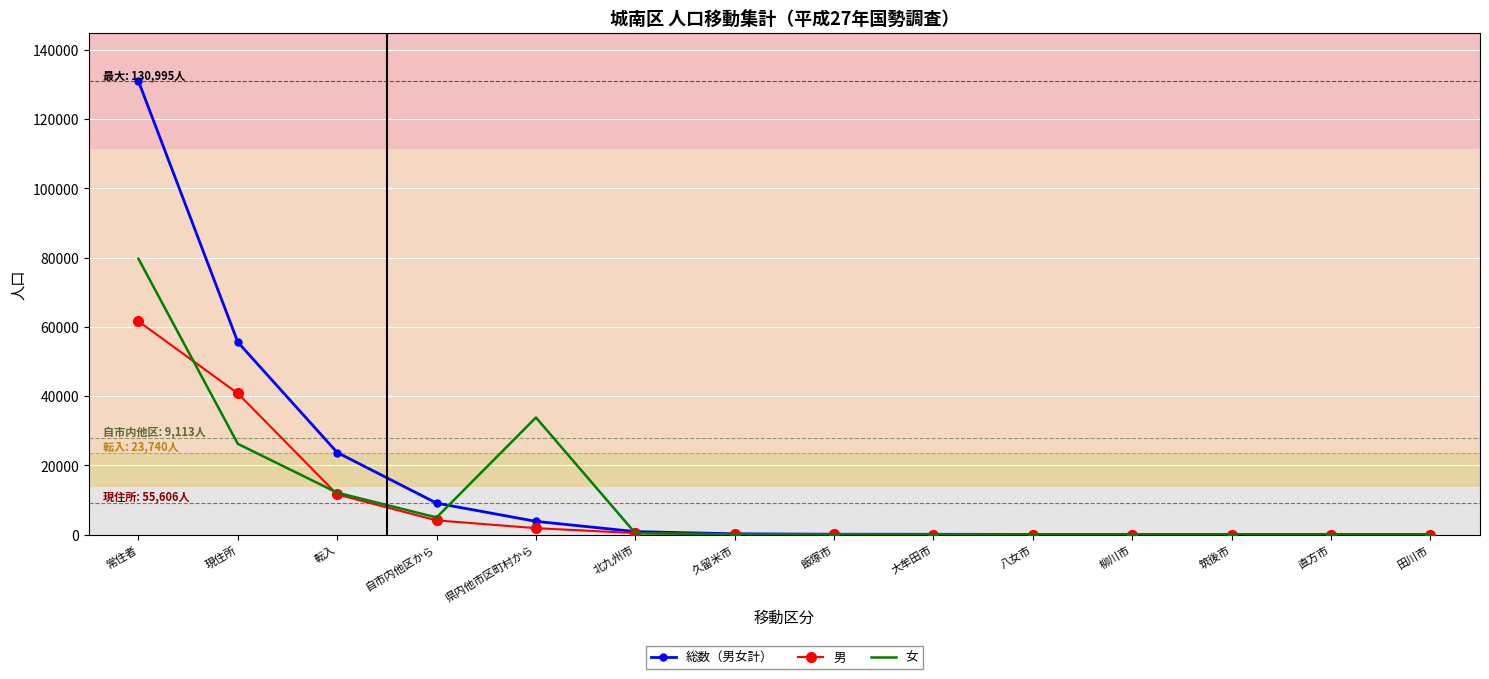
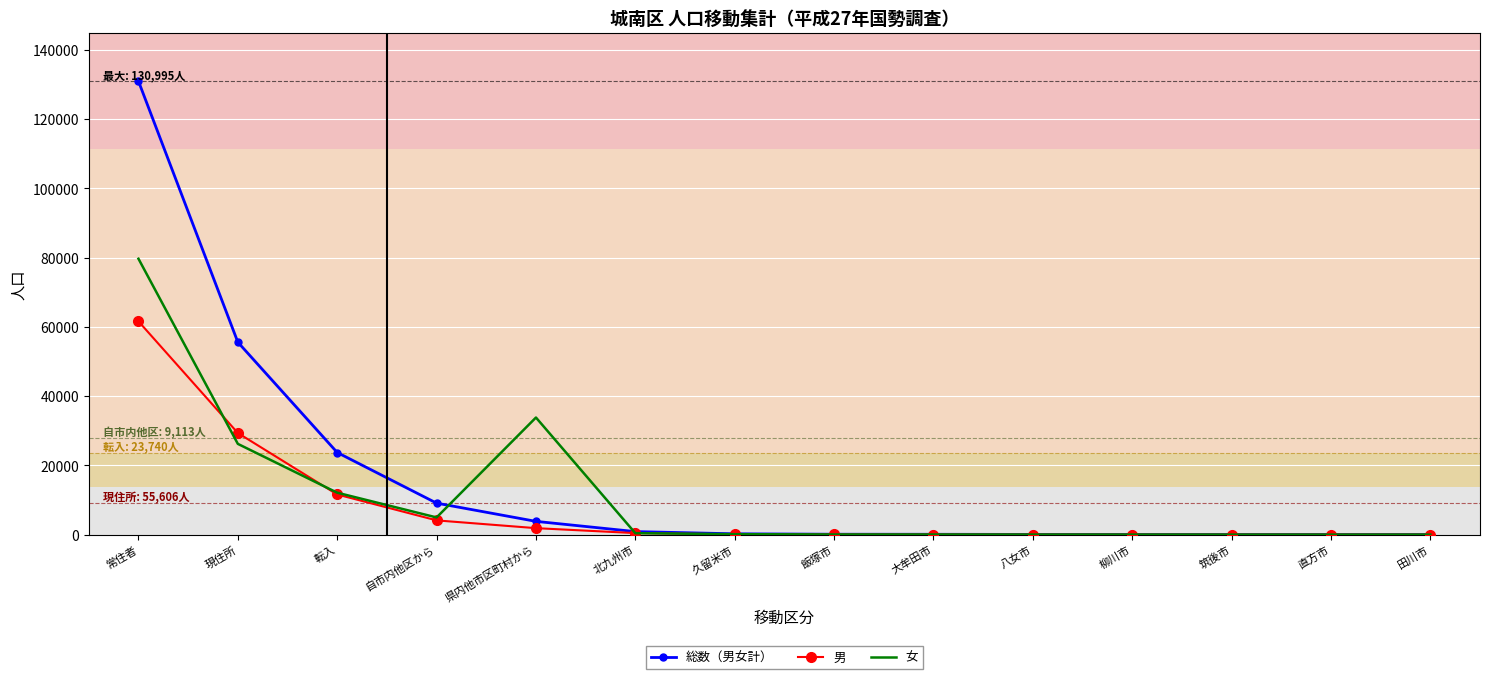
  {
    "総数（男女計）": {
      "常住者": "130,995人"
    },
    "男": {
      "常住者": "62000",
-     "現住所": "41000",
+     "現住所": "29000",
      "自市内他区から": "4000",
      "県内他市区町村から": "2000"
    },
    "女": {
      "常住者": "80000",
      "現住所": "26000",
      "自市内他区から": "5000",
      "県内他市区町村から": "34000"
    }
  }
